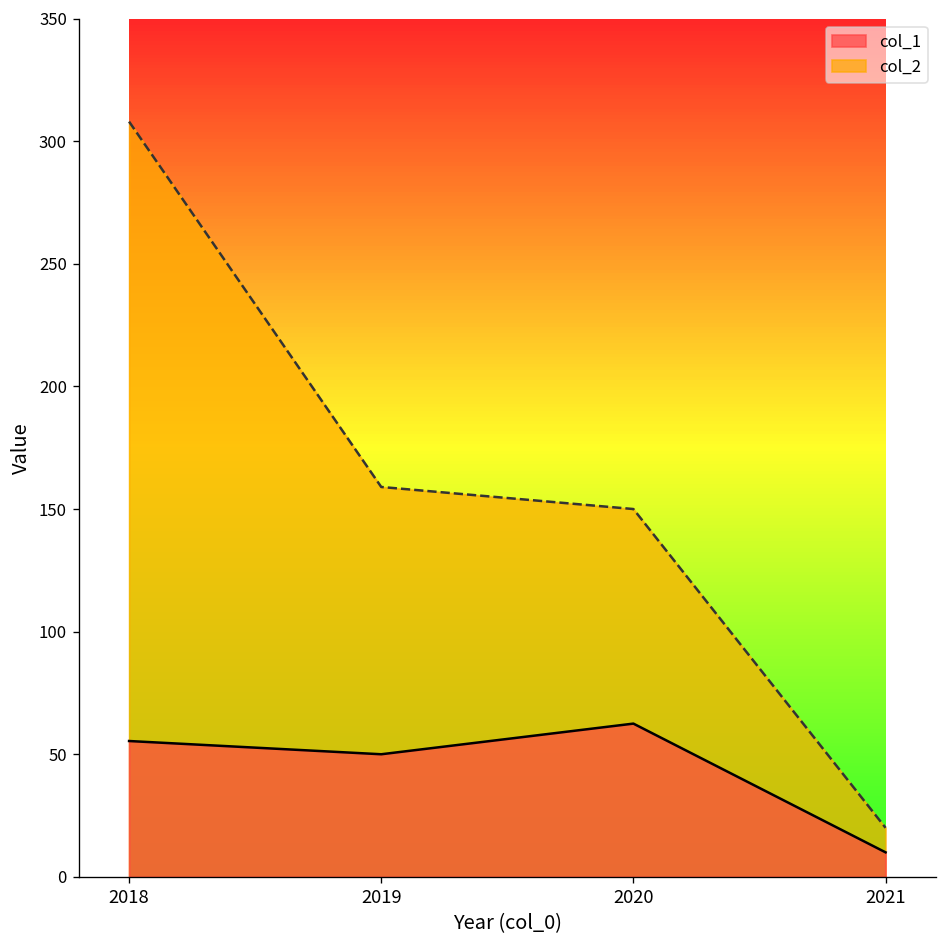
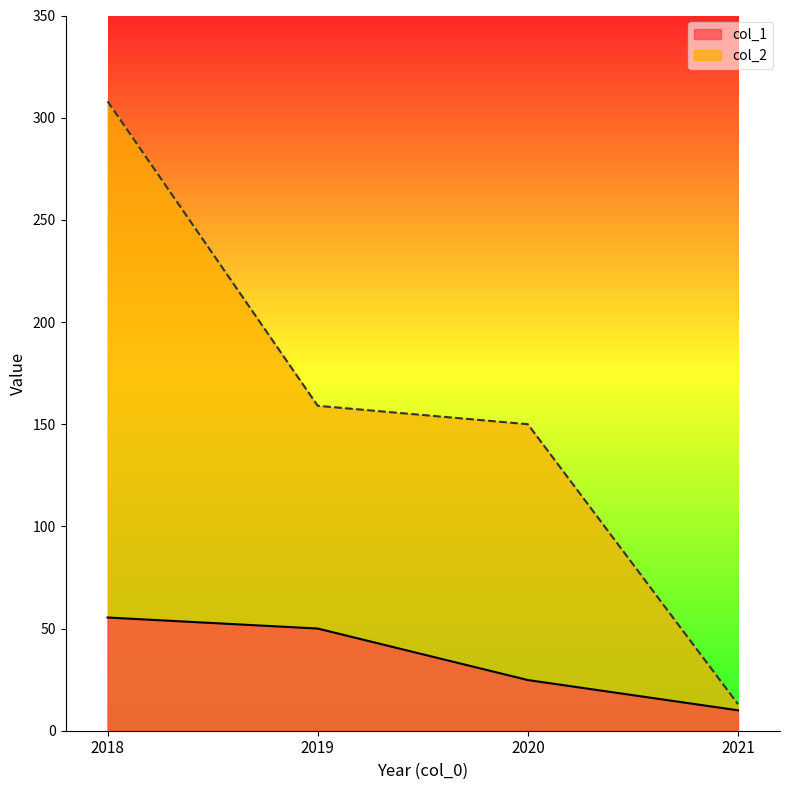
  {
    "col_1": {
      "2018": 55,
      "2019": 50,
-     "2020": 63,
+     "2020": 25,
      "2021": 10
    },
    "col_2": {
      "2018": 308,
      "2019": 159,
      "2020": 150,
-     "2021": 20
+     "2021": 13
    }
  }
